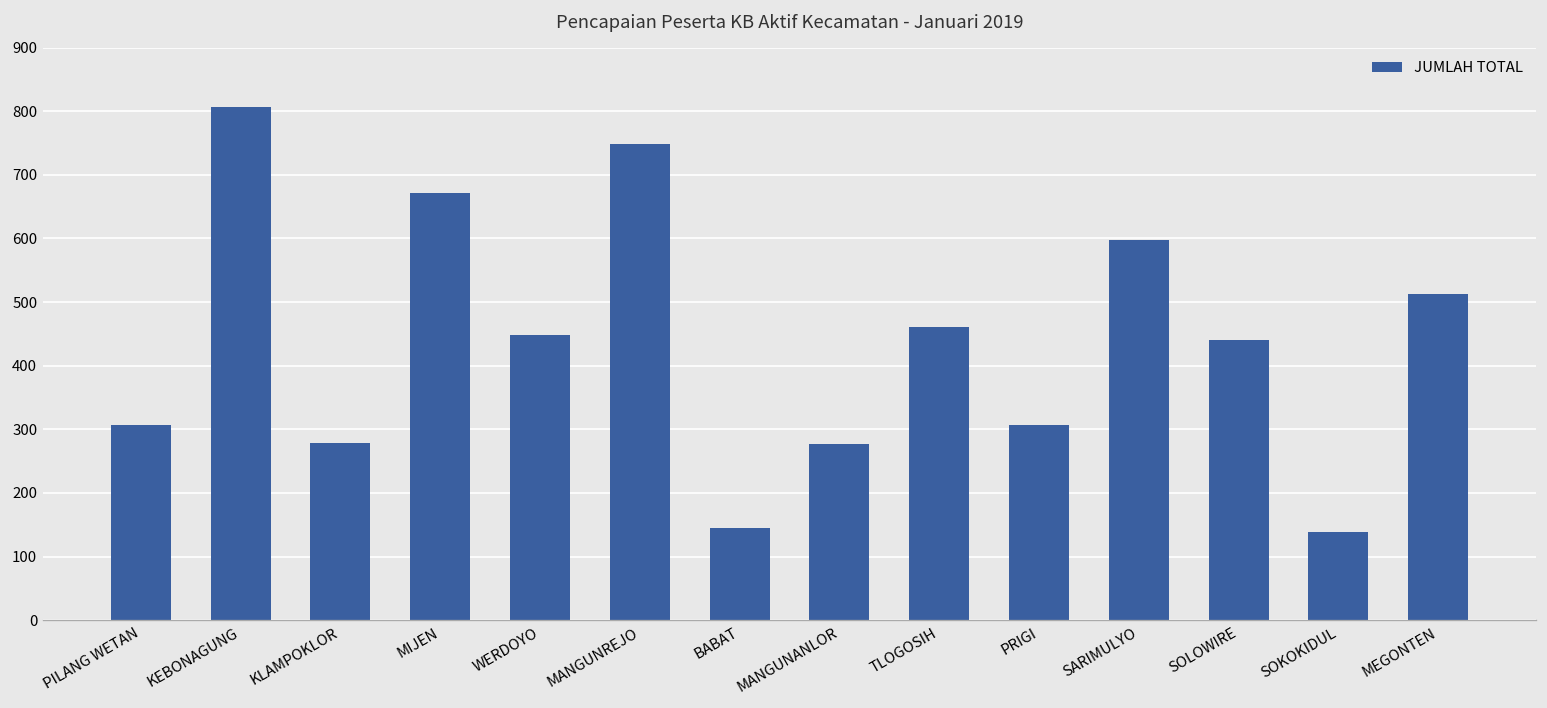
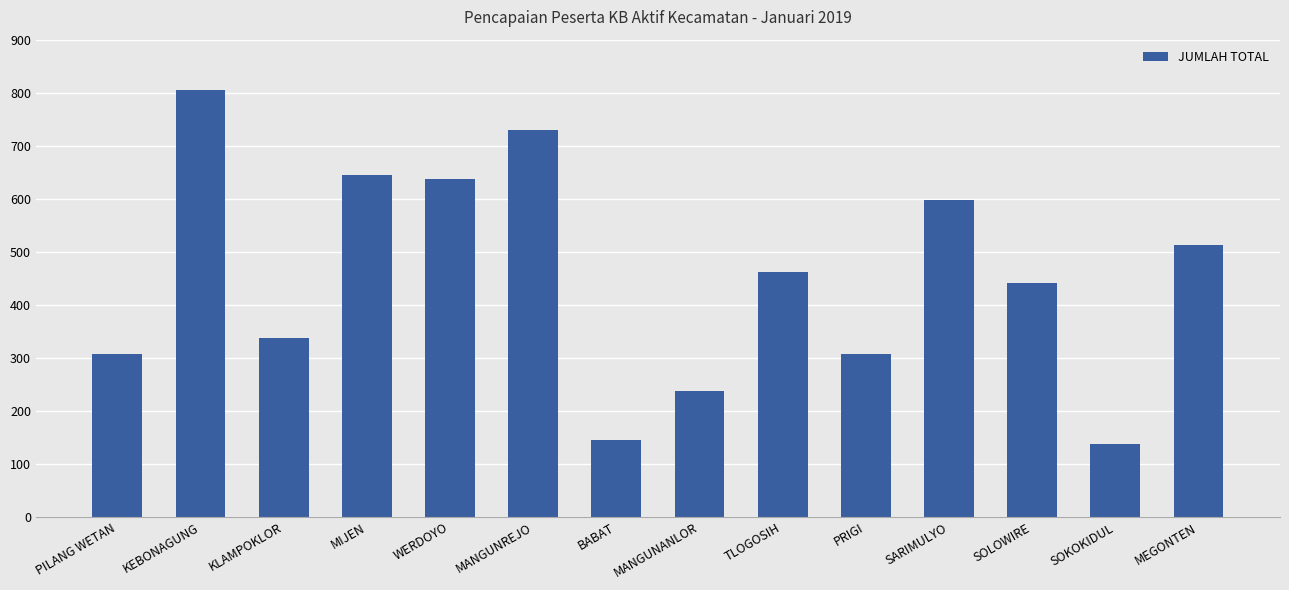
  {
    "PILANG WETAN": 310,
    "KEBONAGUNG": 810,
-   "KLAMPOKLOR": 280,
-   "MIJEN": 670,
-   "WERDOYO": 450,
-   "MANGUNREJO": 750,
+   "KLAMPOKLOR": 340,
+   "MIJEN": 650,
+   "WERDOYO": 640,
+   "MANGUNREJO": 730,
    "BABAT": 150,
-   "MANGUNANLOR": 280,
+   "MANGUNANLOR": 240,
    "TLOGOSIH": 460,
    "PRIGI": 310,
    "SARIMULYO": 600,
    "SOLOWIRE": 440,
    "SOKOKIDUL": 140,
    "MEGONTEN": 510
  }
